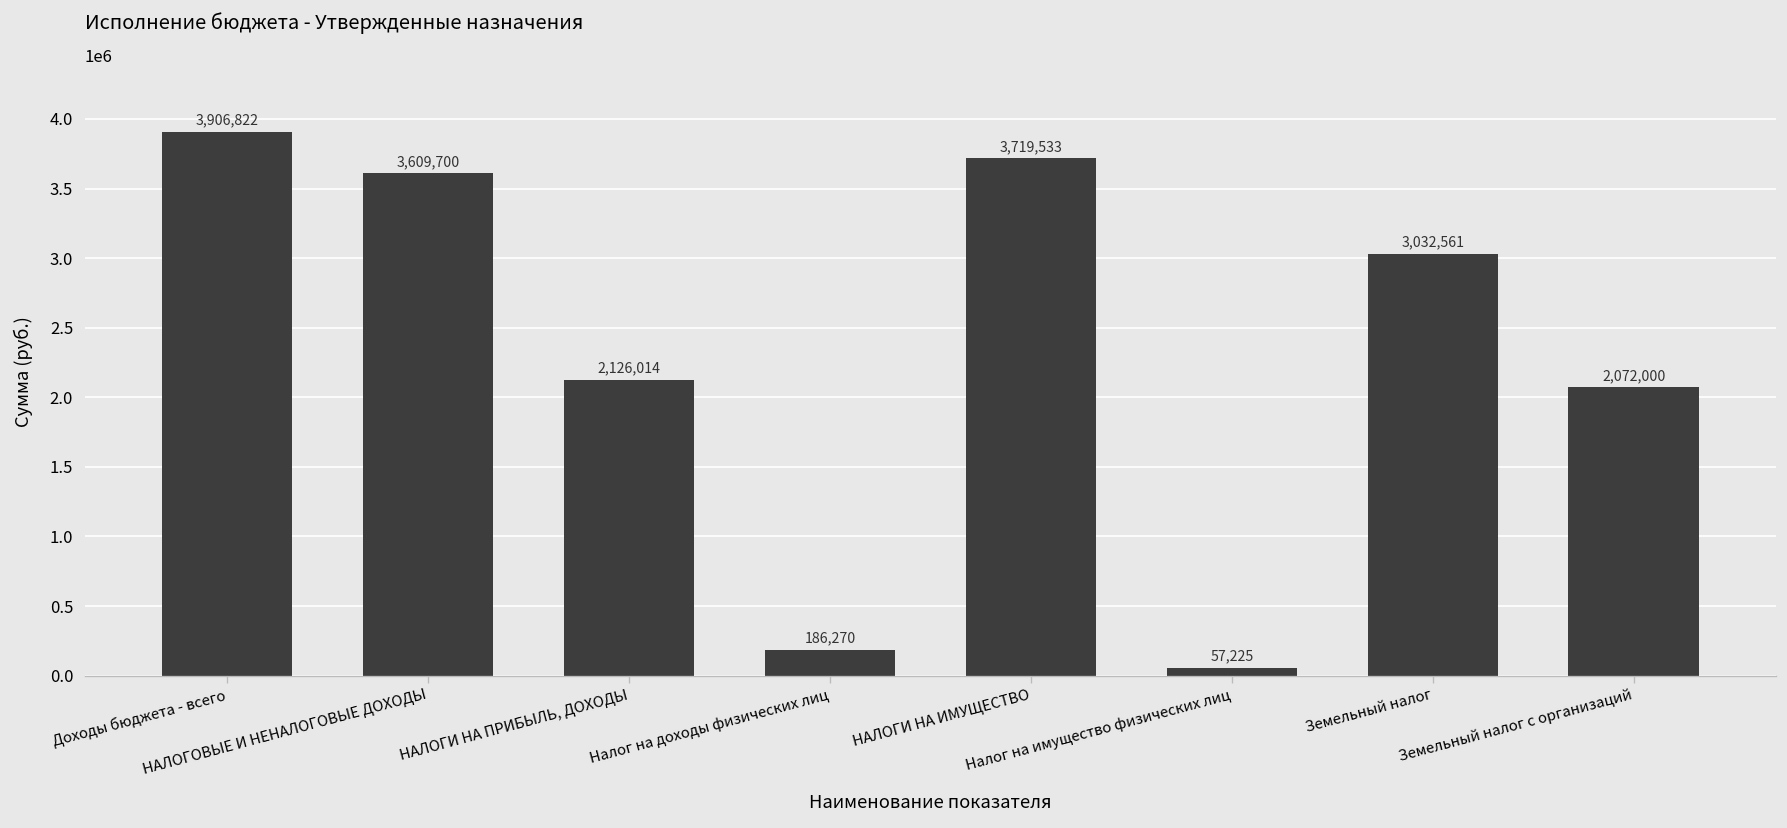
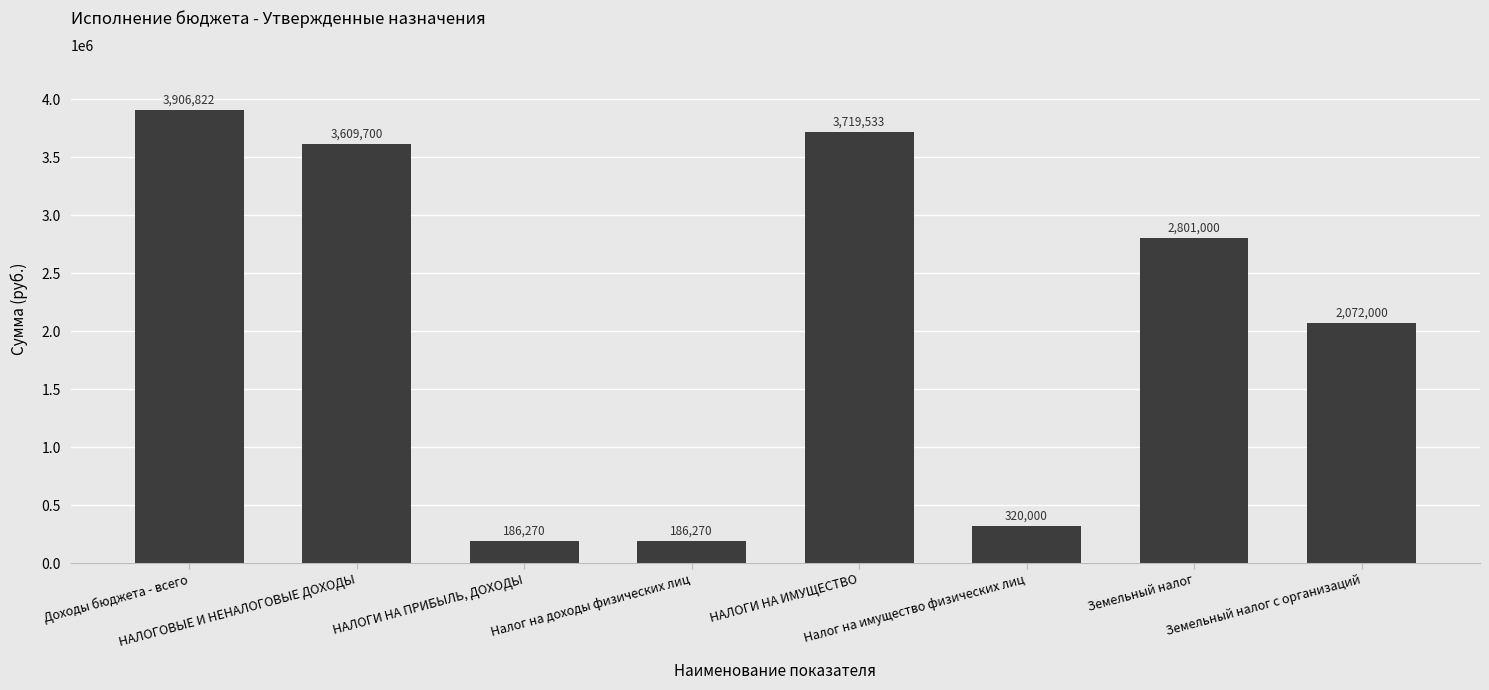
  {
    "Доходы бюджета - всего": "3,906,822",
    "НАЛОГОВЫЕ И НЕНАЛОГОВЫЕ ДОХОДЫ": "3,609,700",
-   "НАЛОГИ НА ПРИБЫЛЬ, ДОХОДЫ": "2,126,014",
+   "НАЛОГИ НА ПРИБЫЛЬ, ДОХОДЫ": "186,270",
    "Налог на доходы физических лиц": "186,270",
    "НАЛОГИ НА ИМУЩЕСТВО": "3,719,533",
-   "Налог на имущество физических лиц": "57,225",
-   "Земельный налог": "3,032,561",
+   "Налог на имущество физических лиц": "320,000",
+   "Земельный налог": "2,801,000",
    "Земельный налог с организаций": "2,072,000"
  }
